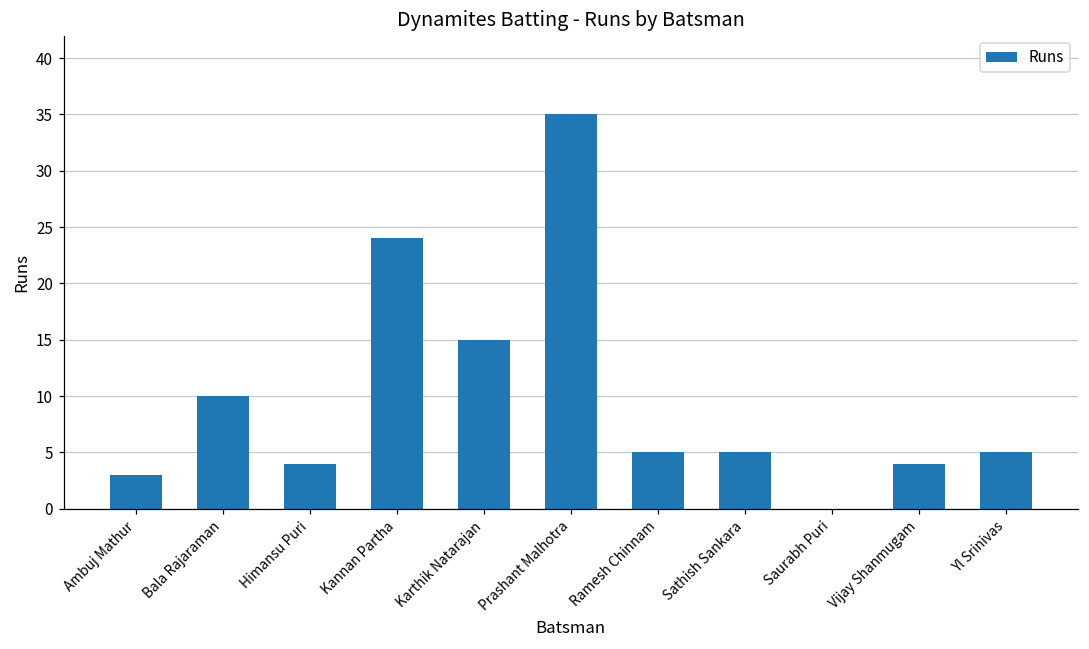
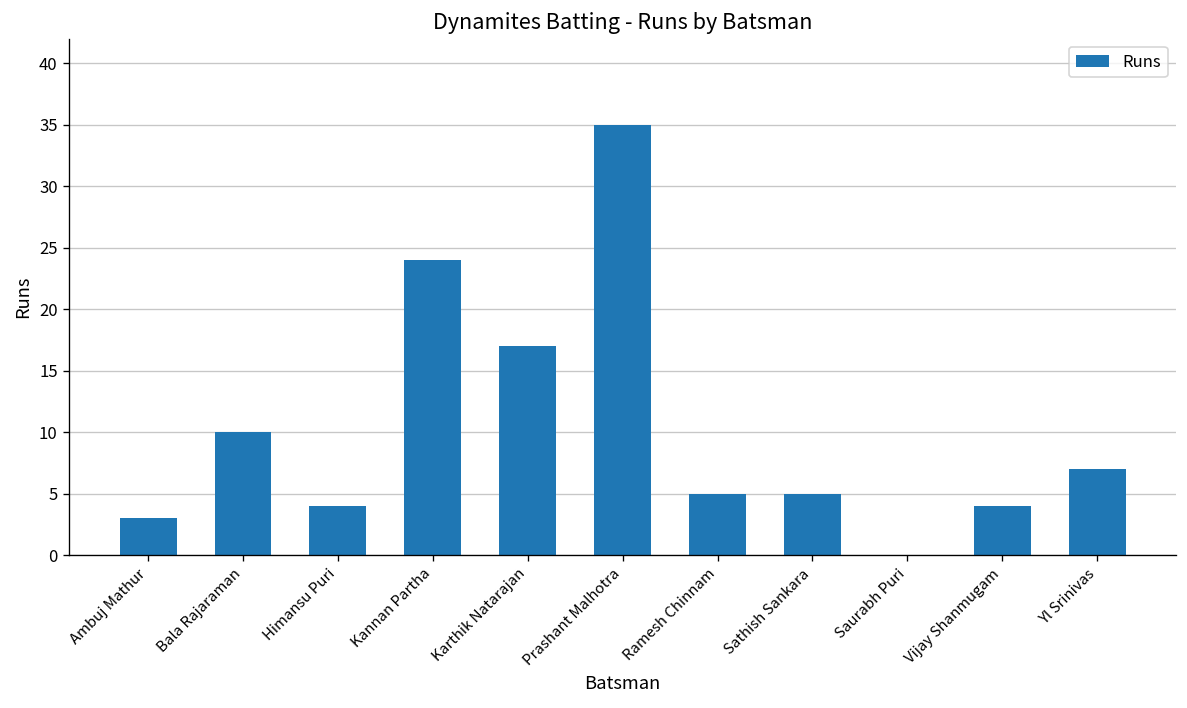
  {
    "Ambuj Mathur": 3,
    "Bala Rajaraman": 10,
    "Himansu Puri": 4,
    "Kannan Partha": 24,
-   "Karthik Natarajan": 15,
+   "Karthik Natarajan": 17,
    "Prashant Malhotra": 35,
    "Ramesh Chinnam": 5,
    "Sathish Sankara": 5,
    "Saurabh Puri": 0,
    "Vijay Shanmugam": 4,
-   "Yl Srinivas": 5
+   "Yl Srinivas": 7
  }
